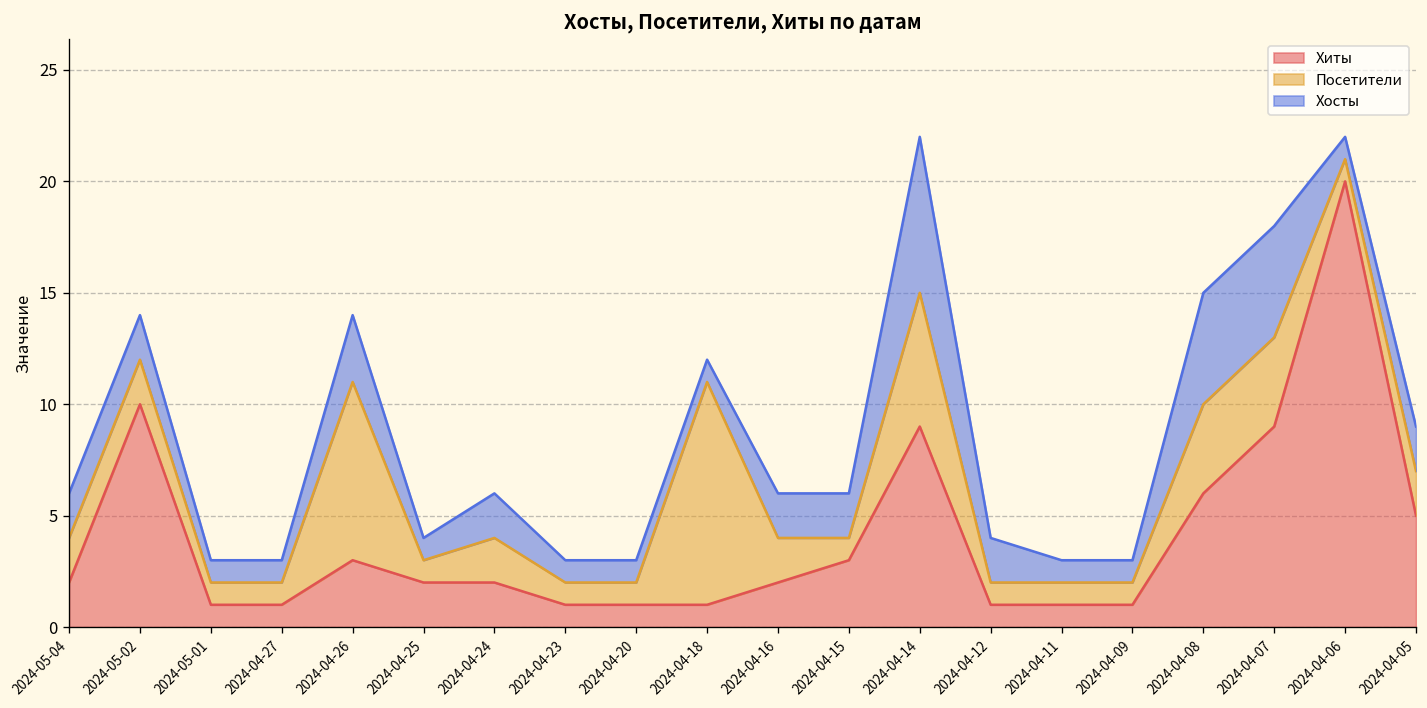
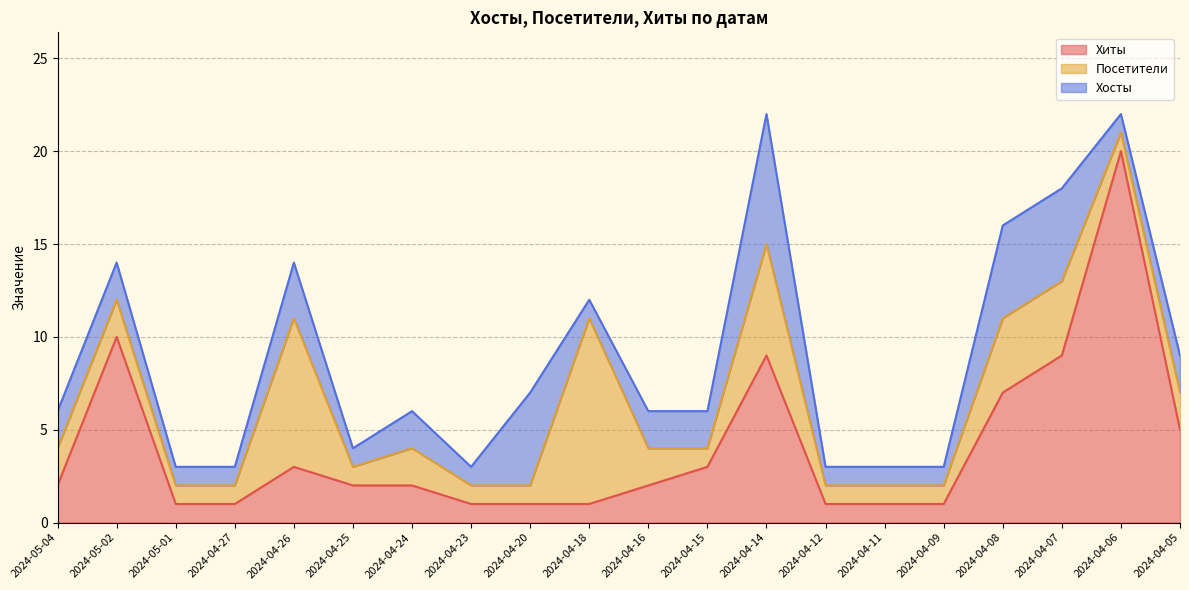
  {
    "Хиты": {
      "2024-05-04": 2,
      "2024-05-02": 10,
      "2024-05-01": 1,
      "2024-04-27": 1,
      "2024-04-26": 3,
      "2024-04-25": 2,
      "2024-04-24": 2,
      "2024-04-23": 1,
      "2024-04-20": 1,
      "2024-04-18": 1,
      "2024-04-16": 2,
      "2024-04-15": 3,
      "2024-04-14": 9,
      "2024-04-12": 1,
      "2024-04-11": 1,
      "2024-04-09": 1,
-     "2024-04-08": 6,
+     "2024-04-08": 7,
      "2024-04-07": 9,
      "2024-04-06": 20,
      "2024-04-05": 5
    },
    "Посетители": {
      "2024-05-04": 2,
      "2024-05-02": 2,
      "2024-05-01": 1,
      "2024-04-27": 1,
      "2024-04-26": 8,
      "2024-04-25": 1,
      "2024-04-24": 2,
      "2024-04-23": 1,
      "2024-04-20": 1,
      "2024-04-18": 10,
      "2024-04-16": 2,
      "2024-04-15": 1,
      "2024-04-14": 6,
      "2024-04-12": 1,
      "2024-04-11": 1,
      "2024-04-09": 1,
      "2024-04-08": 4,
      "2024-04-07": 4,
      "2024-04-06": 1,
      "2024-04-05": 2
    },
    "Хосты": {
      "2024-05-04": 2,
      "2024-05-02": 2,
      "2024-05-01": 1,
      "2024-04-27": 1,
      "2024-04-26": 3,
      "2024-04-25": 1,
      "2024-04-24": 2,
      "2024-04-23": 1,
-     "2024-04-20": 1,
+     "2024-04-20": 5,
      "2024-04-18": 1,
      "2024-04-16": 2,
      "2024-04-15": 2,
      "2024-04-14": 7,
-     "2024-04-12": 2,
+     "2024-04-12": 1,
      "2024-04-11": 1,
      "2024-04-09": 1,
      "2024-04-08": 5,
      "2024-04-07": 5,
      "2024-04-06": 1,
      "2024-04-05": 2
    }
  }
